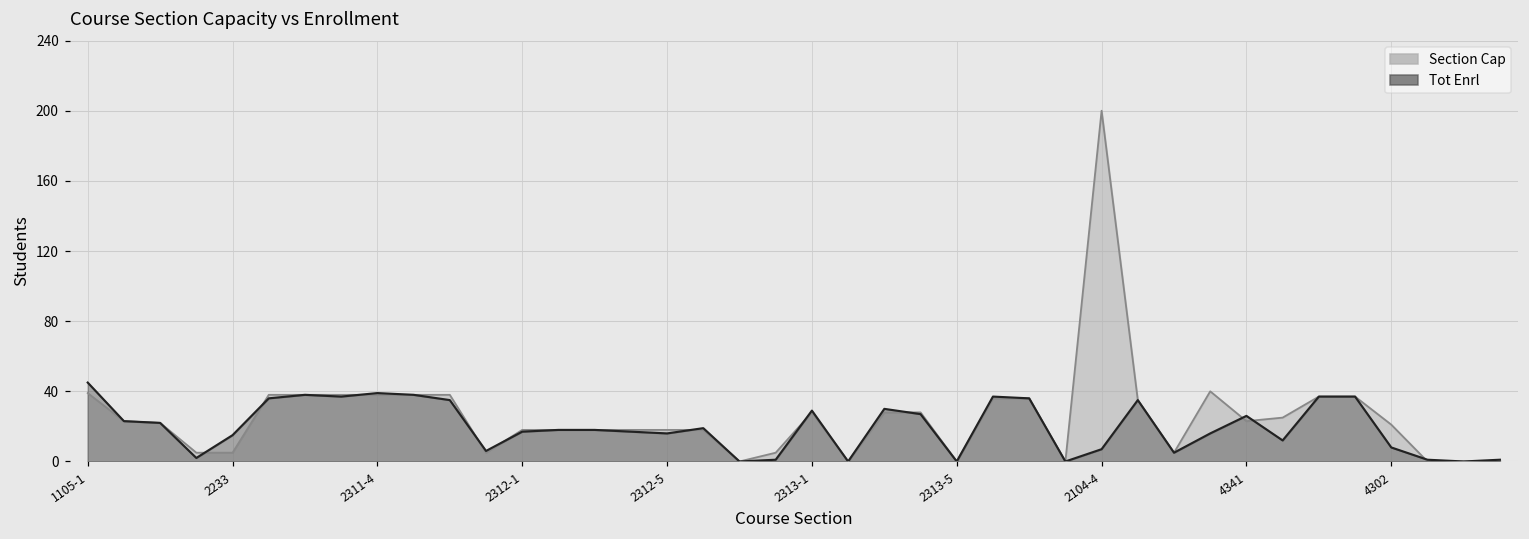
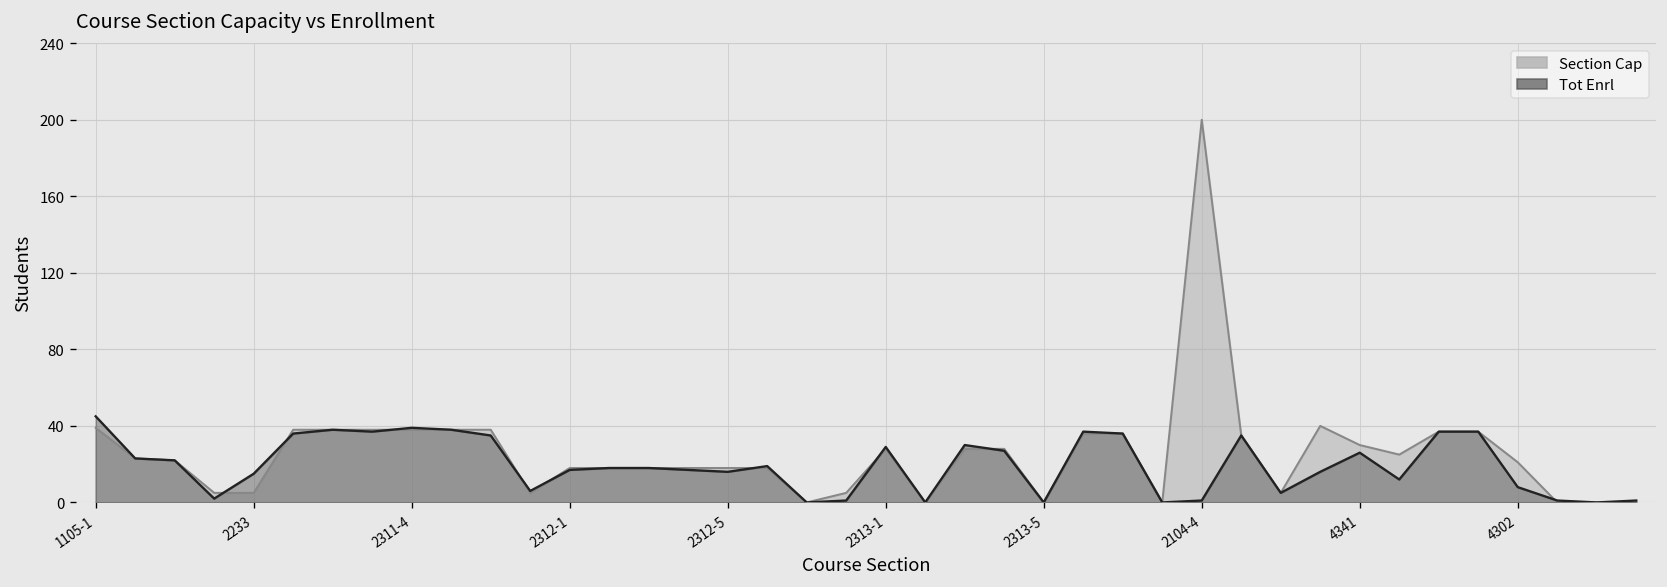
  {
    "Section Cap": {
      "1105-1": 39,
      "2233": 5,
      "2312-5": 18,
      "2104-4": 200,
-     "4341": 23,
+     "4341": 30,
      "4302": 21
    },
    "Tot Enrl": {
      "1105-1": 45,
      "2233": 15,
      "2312-5": 16,
-     "2104-4": 7,
+     "2104-4": 1,
      "4341": 26,
      "4302": 8
    }
  }
